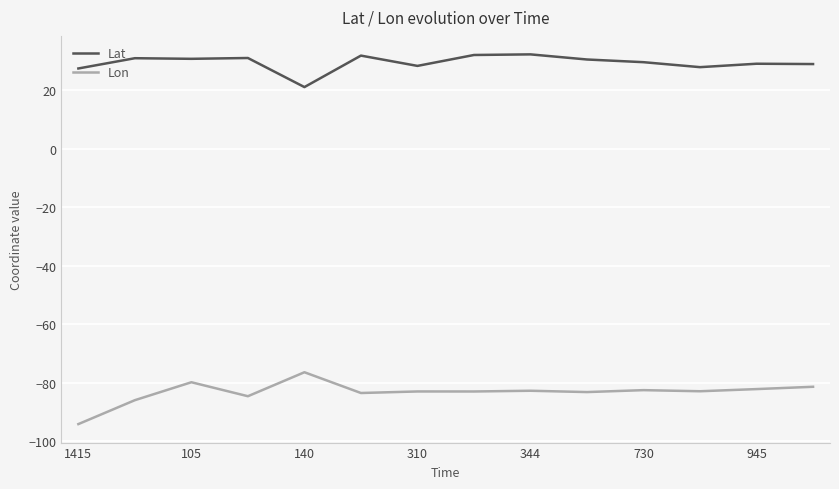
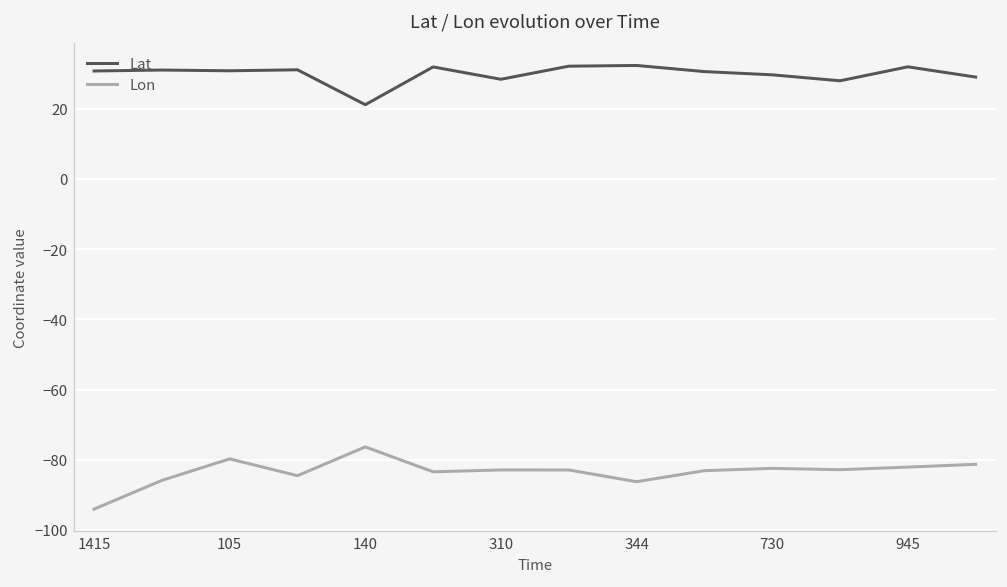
  {
    "Lat": {
-     "1415": 28,
+     "1415": 31,
      "105": 31,
      "140": 21,
      "310": 28,
      "344": 32,
      "730": 30,
-     "945": 29
+     "945": 32
    },
    "Lon": {
      "1415": -94,
      "105": -80,
      "140": -76,
      "310": -83,
-     "344": -83,
+     "344": -86,
      "730": -82,
      "945": -82
    }
  }
